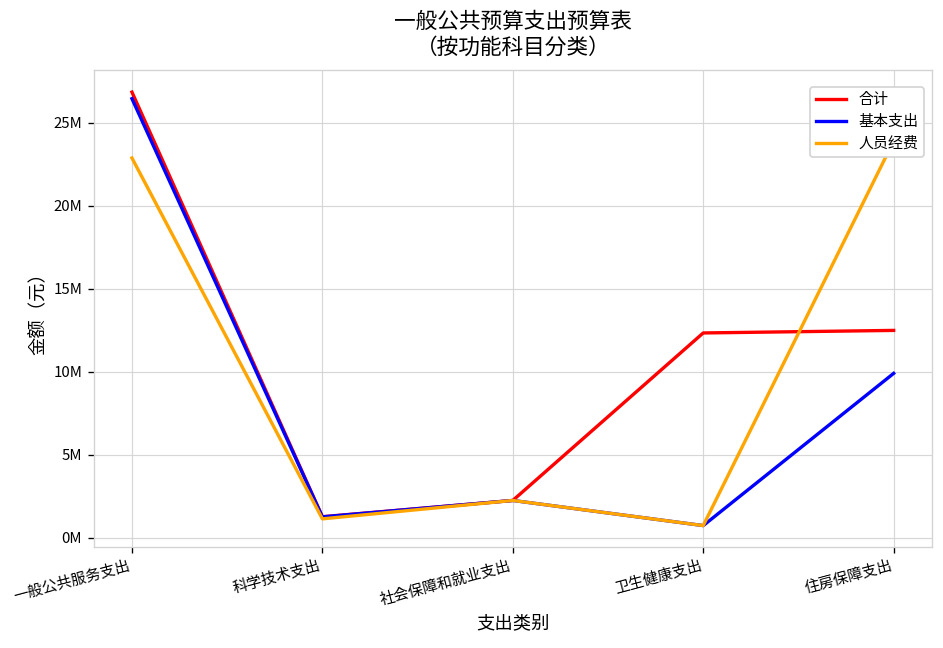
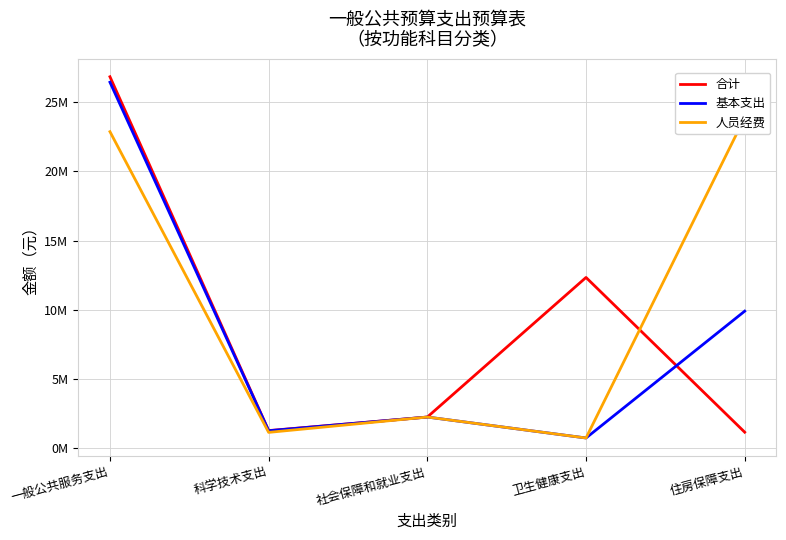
  {
    "合计": {
      "一般公共服务支出": 26900000,
      "卫生健康支出": 12300000,
-     "住房保障支出": 12500000
+     "住房保障支出": 1100000
    },
    "基本支出": {
      "一般公共服务支出": 26500000,
      "住房保障支出": 9900000
    },
    "人员经费": {
      "一般公共服务支出": 22900000
    }
  }
